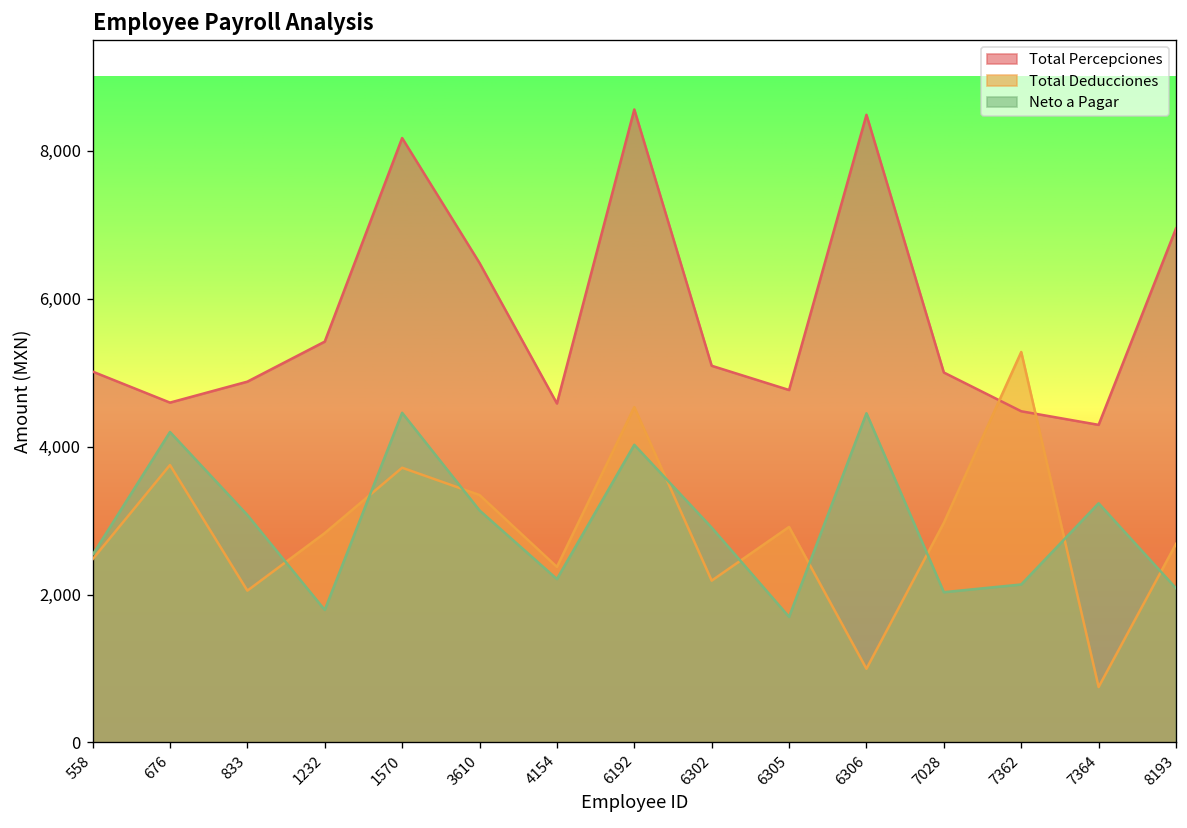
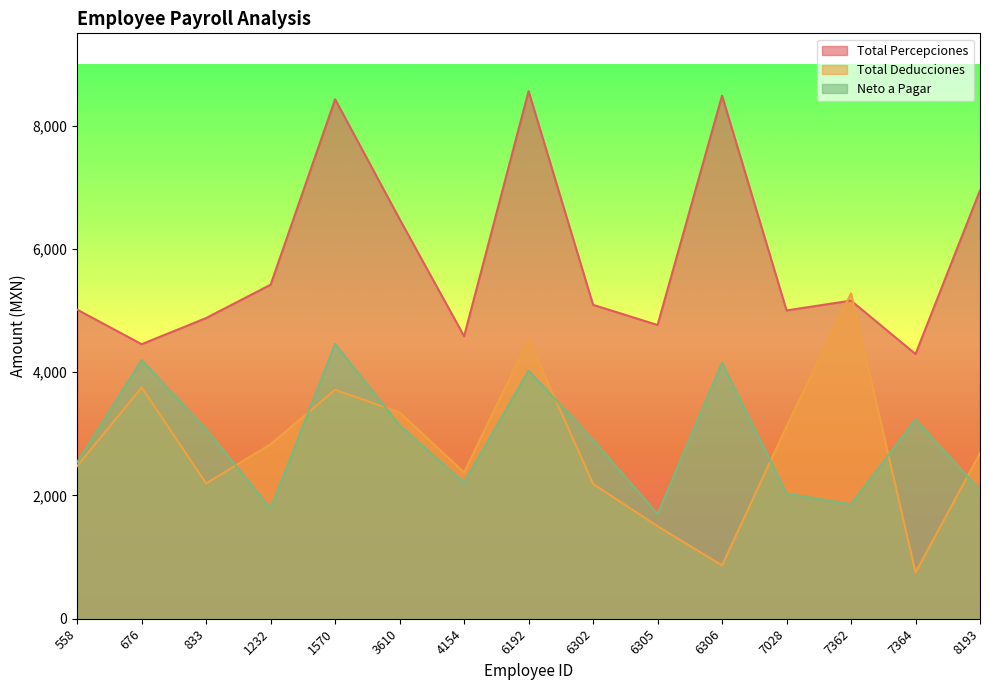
  {
    "Total Percepciones": {
      "558": "5,000",
-     "676": "4,600",
+     "676": "4,500",
      "833": "4,900",
      "1232": "5,400",
-     "1570": "8,200",
+     "1570": "8,400",
      "3610": "6,500",
      "4154": "4,600",
      "6192": "8,600",
      "6302": "5,100",
      "6305": "4,800",
      "6306": "8,500",
      "7028": "5,000",
-     "7362": "4,500",
+     "7362": "5,200",
      "7364": "4,300",
      "8193": "7,000"
    },
    "Total Deducciones": {
      "558": "2,500",
      "676": "3,800",
-     "833": "2,100",
+     "833": "2,200",
      "1232": "2,800",
      "1570": "3,700",
      "3610": "3,300",
      "4154": "2,400",
      "6192": "4,500",
      "6302": "2,200",
-     "6305": "2,900",
-     "6306": "1,000",
-     "7028": "3,000",
+     "6305": "1,500",
+     "6306": "900",
+     "7028": "3,100",
      "7362": "5,300",
      "7364": "700",
      "8193": "2,700"
    },
    "Neto a Pagar": {
      "558": "2,500",
      "676": "4,200",
      "833": "3,100",
      "1232": "1,800",
      "1570": "4,500",
      "3610": "3,100",
      "4154": "2,200",
      "6192": "4,000",
      "6302": "2,900",
      "6305": "1,700",
-     "6306": "4,500",
+     "6306": "4,200",
      "7028": "2,000",
-     "7362": "2,100",
+     "7362": "1,900",
      "7364": "3,200",
      "8193": "2,100"
    }
  }
